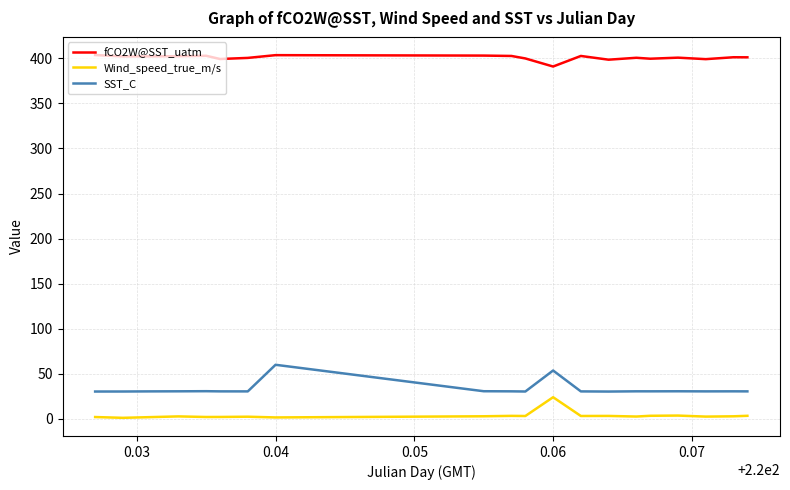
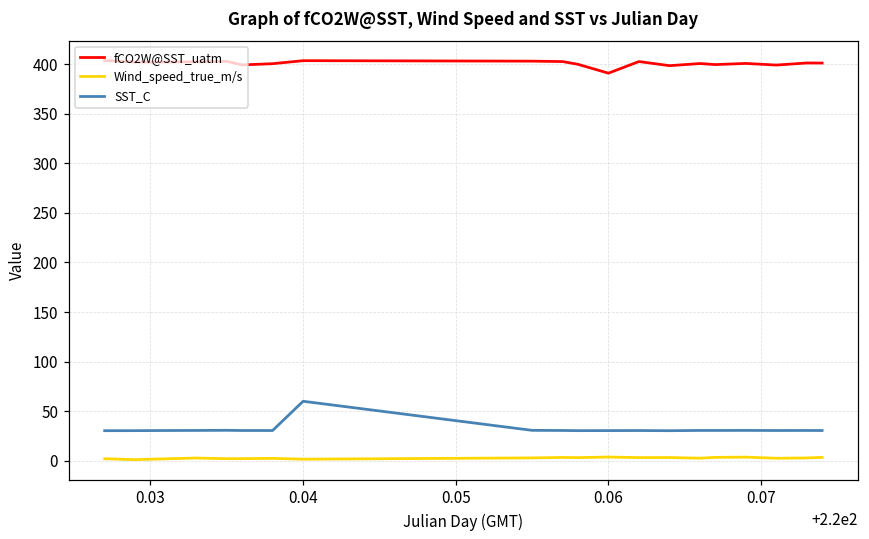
  {
    "fCO2W@SST_uatm": {
      "0.04": 400,
      "0.06": 390
    },
    "Wind_speed_true_m/s": {
      "0.04": 0,
-     "0.06": 20
+     "0.06": 0
    },
    "SST_C": {
      "0.04": 60,
-     "0.06": 50
+     "0.06": 30
    }
  }
